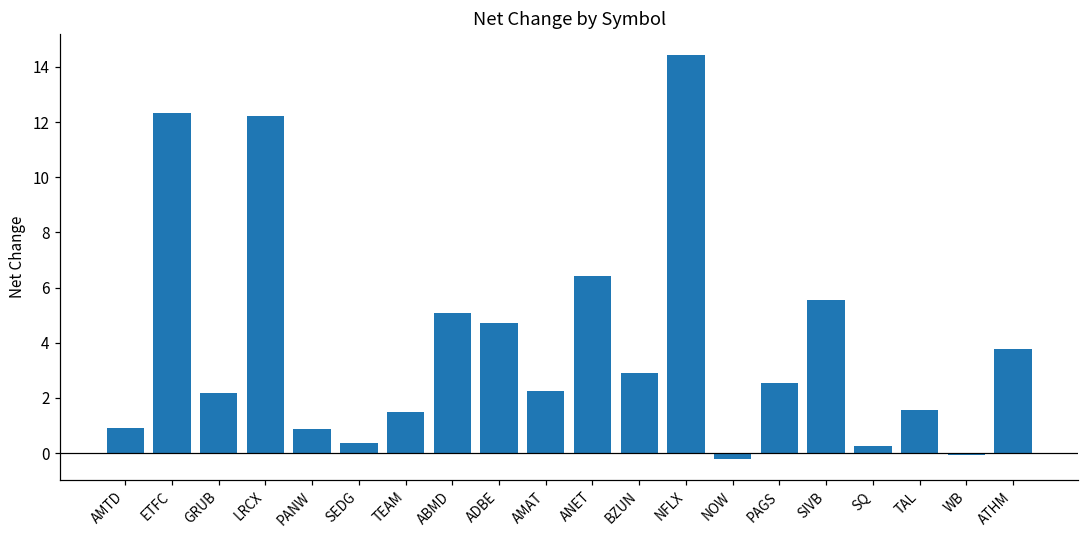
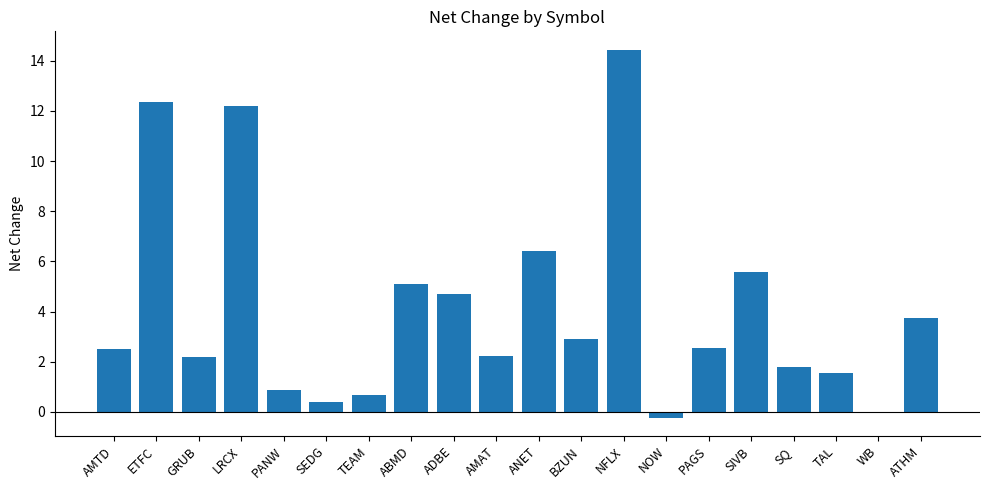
  {
-   "AMTD": 0.9,
+   "AMTD": 2.5,
    "ETFC": 12.3,
    "GRUB": 2.2,
    "LRCX": 12.2,
    "PANW": 0.9,
    "SEDG": 0.4,
-   "TEAM": 1.5,
+   "TEAM": 0.7,
    "ABMD": 5.1,
    "ADBE": 4.7,
    "AMAT": 2.2,
    "ANET": 6.4,
    "BZUN": 2.9,
    "NFLX": 14.4,
    "NOW": -0.2,
    "PAGS": 2.5,
    "SIVB": 5.6,
-   "SQ": 0.2,
+   "SQ": 1.8,
    "TAL": 1.6,
    "ATHM": 3.8
  }
